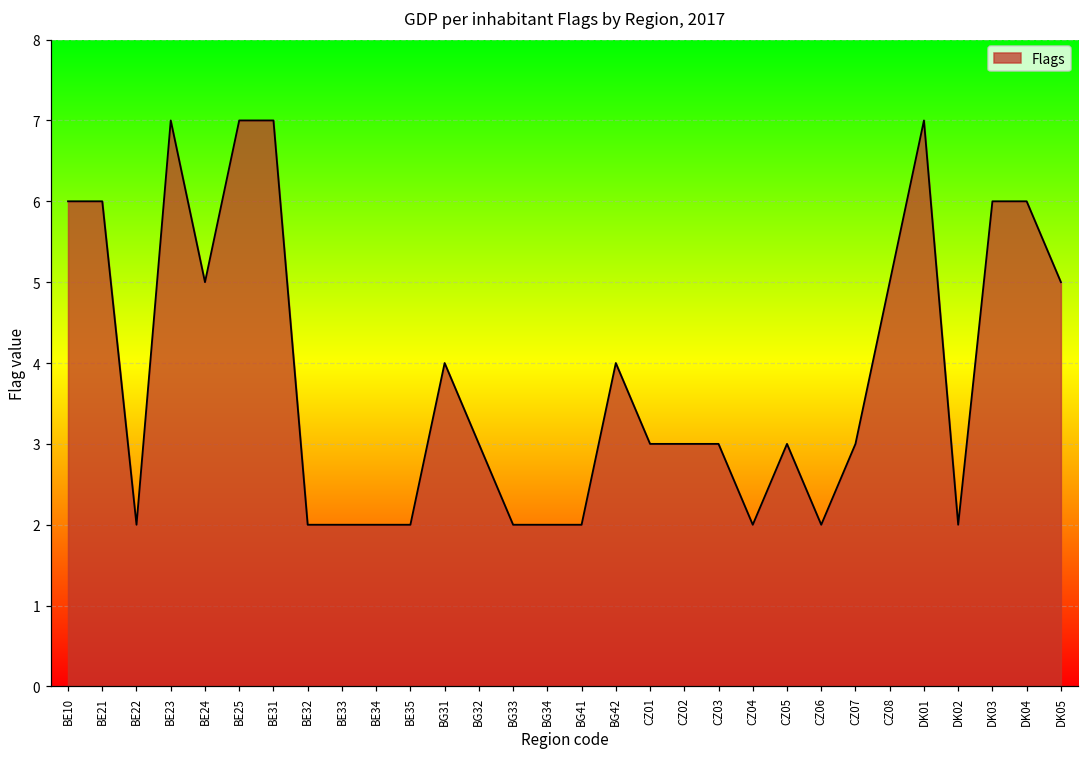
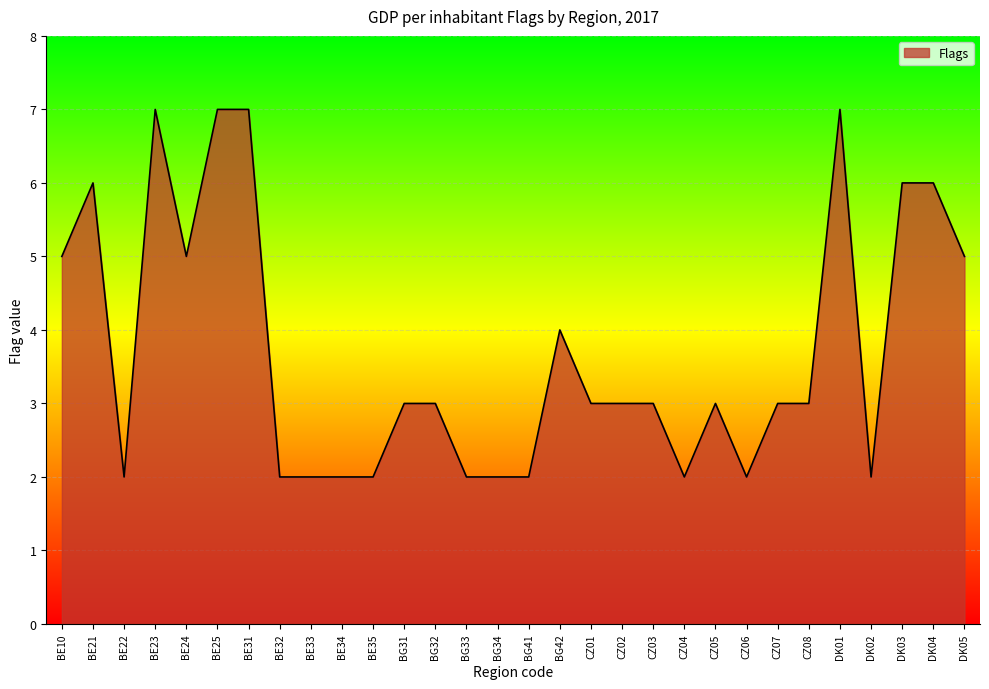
  {
-   "BE10": 6,
+   "BE10": 5,
    "BE21": 6,
    "BE22": 2,
    "BE23": 7,
    "BE24": 5,
    "BE25": 7,
    "BE31": 7,
    "BE32": 2,
    "BE33": 2,
    "BE34": 2,
    "BE35": 2,
-   "BG31": 4,
+   "BG31": 3,
    "BG32": 3,
    "BG33": 2,
    "BG34": 2,
    "BG41": 2,
    "BG42": 4,
    "CZ01": 3,
    "CZ02": 3,
    "CZ03": 3,
    "CZ04": 2,
    "CZ05": 3,
    "CZ06": 2,
    "CZ07": 3,
-   "CZ08": 5,
+   "CZ08": 3,
    "DK01": 7,
    "DK02": 2,
    "DK03": 6,
    "DK04": 6,
    "DK05": 5
  }
